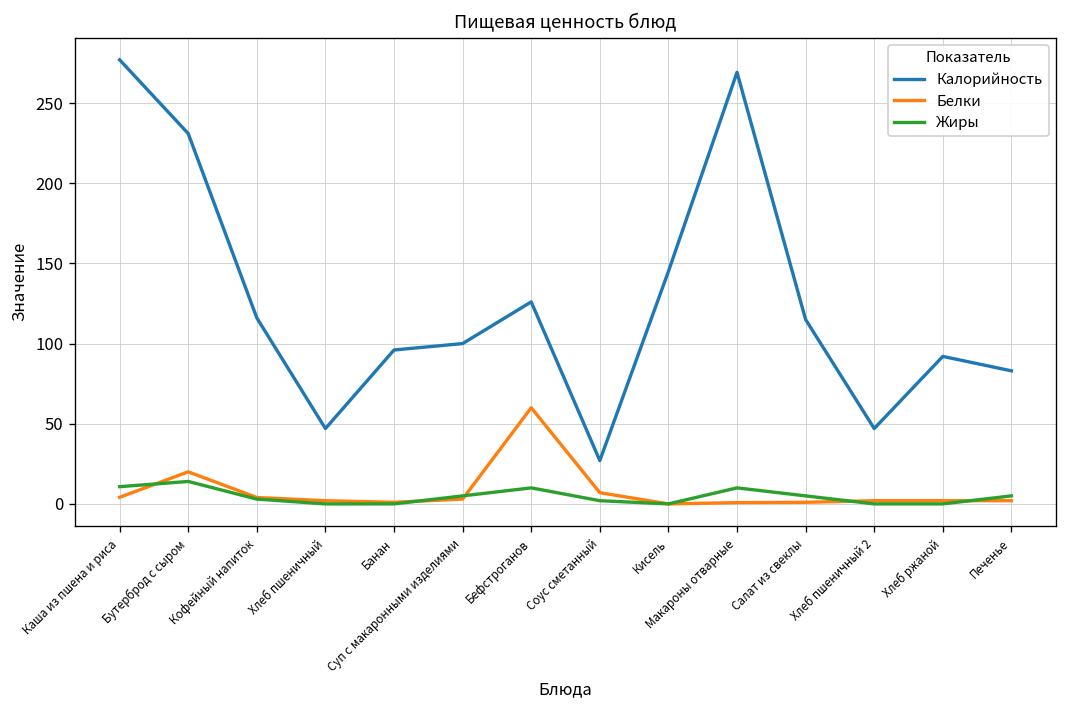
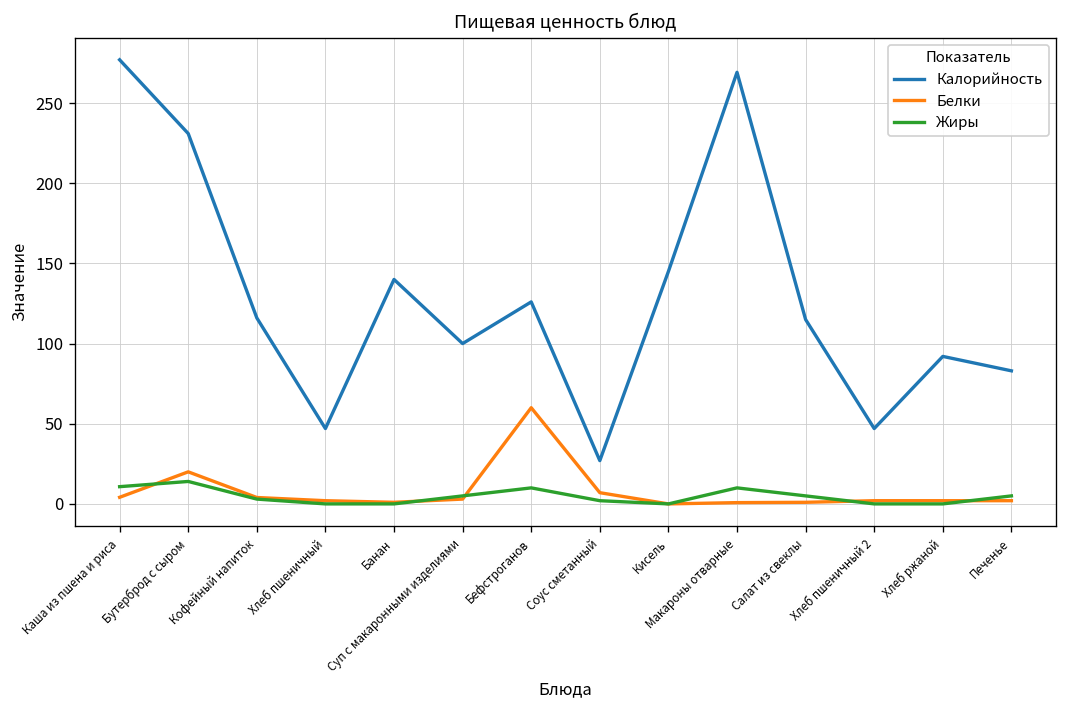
  {
    "Калорийность": {
      "Каша из пшена и риса": 277,
      "Бутерброд с сыром": 231,
      "Кофейный напиток": 116,
      "Хлеб пшеничный": 47,
-     "Банан": 96,
+     "Банан": 140,
      "Суп с макаронными изделиями": 100,
      "Бефстроганов": 126,
      "Соус сметанный": 27,
      "Кисель": 145,
      "Макароны отварные": 269,
      "Салат из свеклы": 115,
      "Хлеб пшеничный 2": 47,
      "Хлеб ржаной": 92,
      "Печенье": 83
    },
    "Белки": {
      "Каша из пшена и риса": 4,
      "Бутерброд с сыром": 20,
      "Хлеб пшеничный": 2,
      "Суп с макаронными изделиями": 3,
      "Бефстроганов": 60,
      "Соус сметанный": 7,
      "Макароны отварные": 1,
      "Салат из свеклы": 1,
      "Хлеб пшеничный 2": 2,
      "Хлеб ржаной": 2,
      "Печенье": 2
    },
    "Жиры": {
      "Каша из пшена и риса": 11,
      "Бутерброд с сыром": 14,
      "Хлеб пшеничный": 0,
      "Суп с макаронными изделиями": 5,
      "Бефстроганов": 10,
      "Соус сметанный": 2,
      "Макароны отварные": 10,
      "Салат из свеклы": 5,
      "Хлеб пшеничный 2": 0,
      "Хлеб ржаной": 0,
      "Печенье": 5
    }
  }
